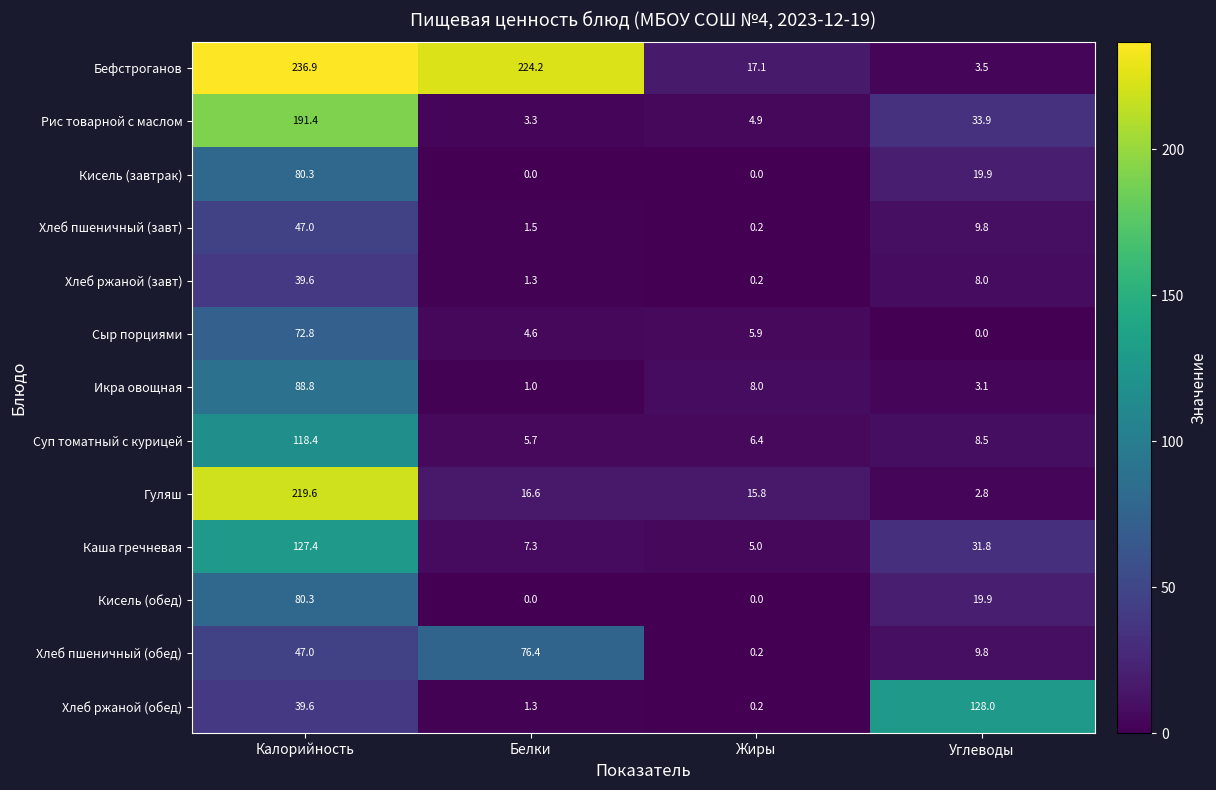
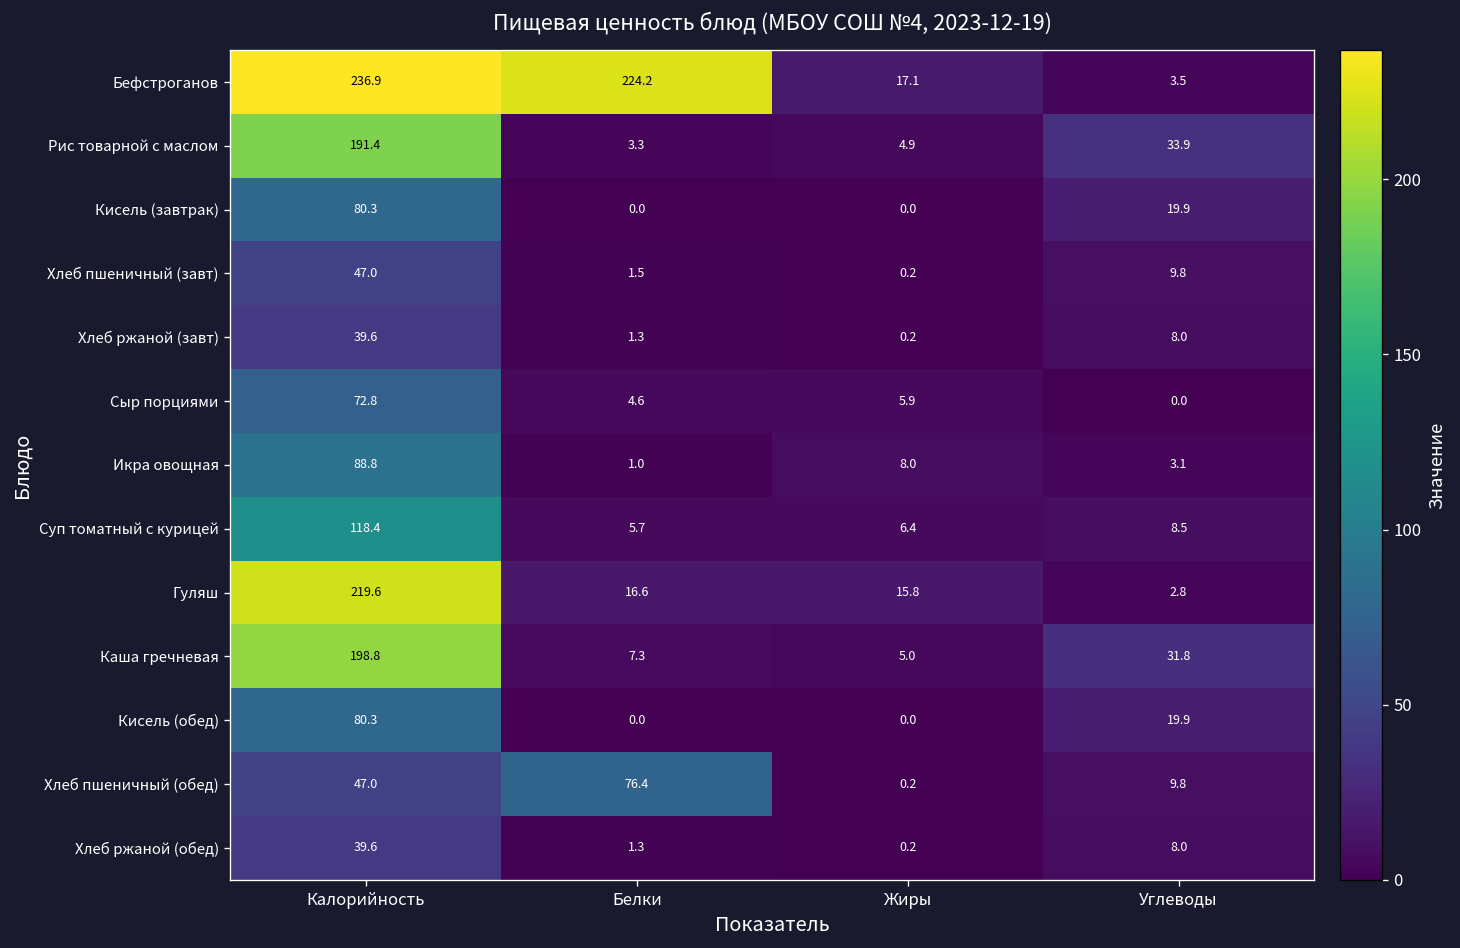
  {
    "Бефстроганов": {
      "Калорийность": 236.9,
      "Белки": 224.2,
      "Жиры": 17.1,
      "Углеводы": 3.5
    },
    "Рис товарной с маслом": {
      "Калорийность": 191.4,
      "Белки": 3.3,
      "Жиры": 4.9,
      "Углеводы": 33.9
    },
    "Кисель (завтрак)": {
      "Калорийность": 80.3,
      "Белки": 0.0,
      "Жиры": 0.0,
      "Углеводы": 19.9
    },
    "Хлеб пшеничный (завт)": {
      "Калорийность": 47.0,
      "Белки": 1.5,
      "Жиры": 0.2,
      "Углеводы": 9.8
    },
    "Хлеб ржаной (завт)": {
      "Калорийность": 39.6,
      "Белки": 1.3,
      "Жиры": 0.2,
      "Углеводы": 8.0
    },
    "Сыр порциями": {
      "Калорийность": 72.8,
      "Белки": 4.6,
      "Жиры": 5.9,
      "Углеводы": 0.0
    },
    "Икра овощная": {
      "Калорийность": 88.8,
      "Белки": 1.0,
      "Жиры": 8.0,
      "Углеводы": 3.1
    },
    "Суп томатный с курицей": {
      "Калорийность": 118.4,
      "Белки": 5.7,
      "Жиры": 6.4,
      "Углеводы": 8.5
    },
    "Гуляш": {
      "Калорийность": 219.6,
      "Белки": 16.6,
      "Жиры": 15.8,
      "Углеводы": 2.8
    },
    "Каша гречневая": {
-     "Калорийность": 127.4,
+     "Калорийность": 198.8,
      "Белки": 7.3,
      "Жиры": 5.0,
      "Углеводы": 31.8
    },
    "Кисель (обед)": {
      "Калорийность": 80.3,
      "Белки": 0.0,
      "Жиры": 0.0,
      "Углеводы": 19.9
    },
    "Хлеб пшеничный (обед)": {
      "Калорийность": 47.0,
      "Белки": 76.4,
      "Жиры": 0.2,
      "Углеводы": 9.8
    },
    "Хлеб ржаной (обед)": {
      "Калорийность": 39.6,
      "Белки": 1.3,
      "Жиры": 0.2,
-     "Углеводы": 128.0
+     "Углеводы": 8.0
    }
  }
